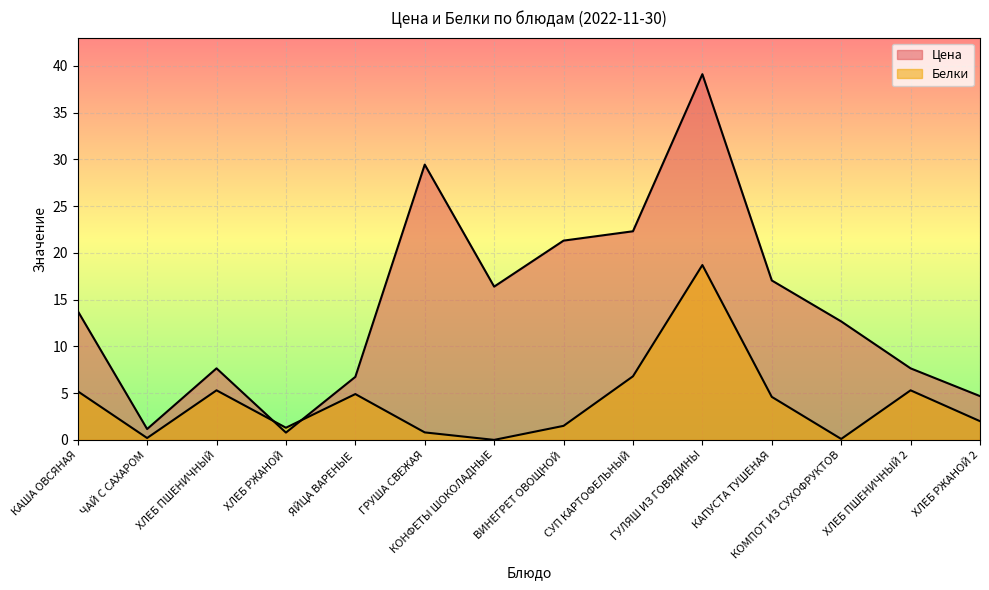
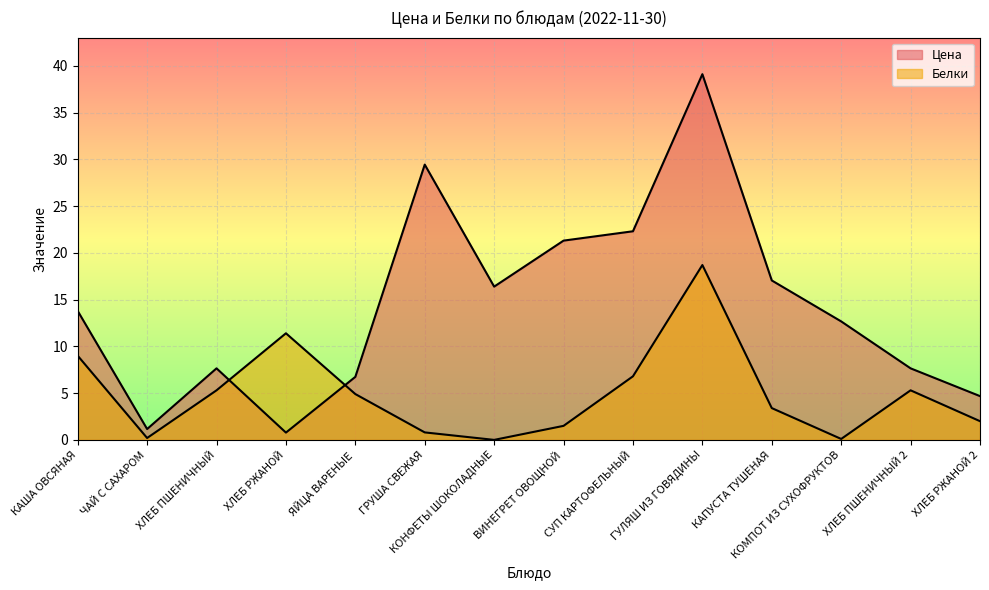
  {
    "Цена": {
      "КАША ОВСЯНАЯ": 14,
      "ЧАЙ С САХАРОМ": 1,
      "ХЛЕБ ПШЕНИЧНЫЙ": 8,
      "ХЛЕБ РЖАНОЙ": 1,
      "ЯЙЦА ВАРЕНЫЕ": 7,
      "ГРУША СВЕЖАЯ": 29,
      "КОНФЕТЫ ШОКОЛАДНЫЕ": 16,
      "ВИНЕГРЕТ ОВОЩНОЙ": 21,
      "СУП КАРТОФЕЛЬНЫЙ": 22,
      "ГУЛЯШ ИЗ ГОВЯДИНЫ": 39,
      "КАПУСТА ТУШЕНАЯ": 17,
      "КОМПОТ ИЗ СУХОФРУКТОВ": 13,
      "ХЛЕБ ПШЕНИЧНЫЙ 2": 8,
      "ХЛЕБ РЖАНОЙ 2": 5
    },
    "Белки": {
-     "КАША ОВСЯНАЯ": 5,
+     "КАША ОВСЯНАЯ": 9,
      "ЧАЙ С САХАРОМ": 0,
      "ХЛЕБ ПШЕНИЧНЫЙ": 5,
-     "ХЛЕБ РЖАНОЙ": 1,
+     "ХЛЕБ РЖАНОЙ": 11,
      "ЯЙЦА ВАРЕНЫЕ": 5,
      "ГРУША СВЕЖАЯ": 1,
      "КОНФЕТЫ ШОКОЛАДНЫЕ": 0,
      "ВИНЕГРЕТ ОВОЩНОЙ": 2,
      "СУП КАРТОФЕЛЬНЫЙ": 7,
      "ГУЛЯШ ИЗ ГОВЯДИНЫ": 19,
-     "КАПУСТА ТУШЕНАЯ": 5,
+     "КАПУСТА ТУШЕНАЯ": 3,
      "КОМПОТ ИЗ СУХОФРУКТОВ": 0,
      "ХЛЕБ ПШЕНИЧНЫЙ 2": 5,
      "ХЛЕБ РЖАНОЙ 2": 2
    }
  }
